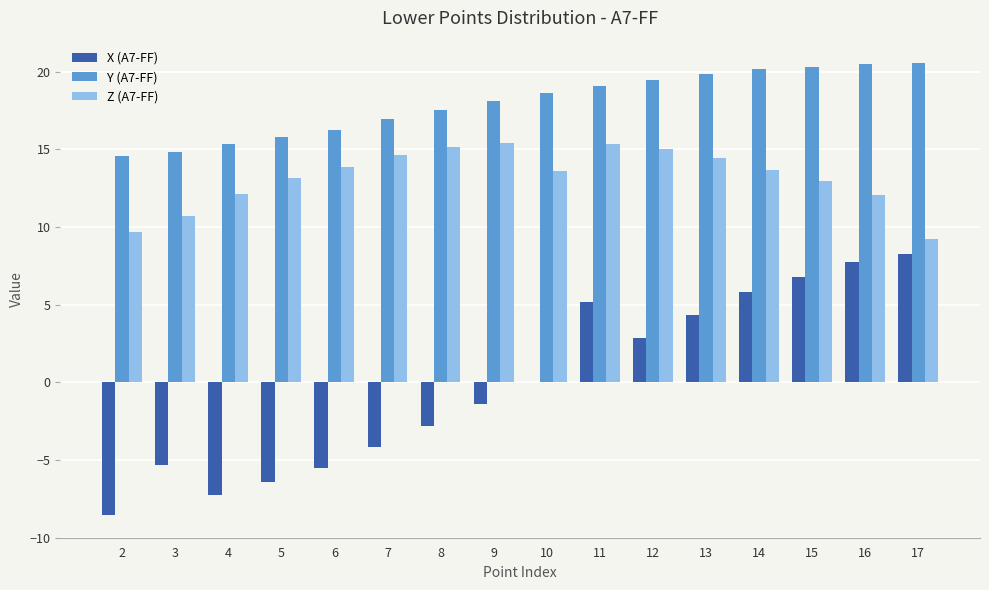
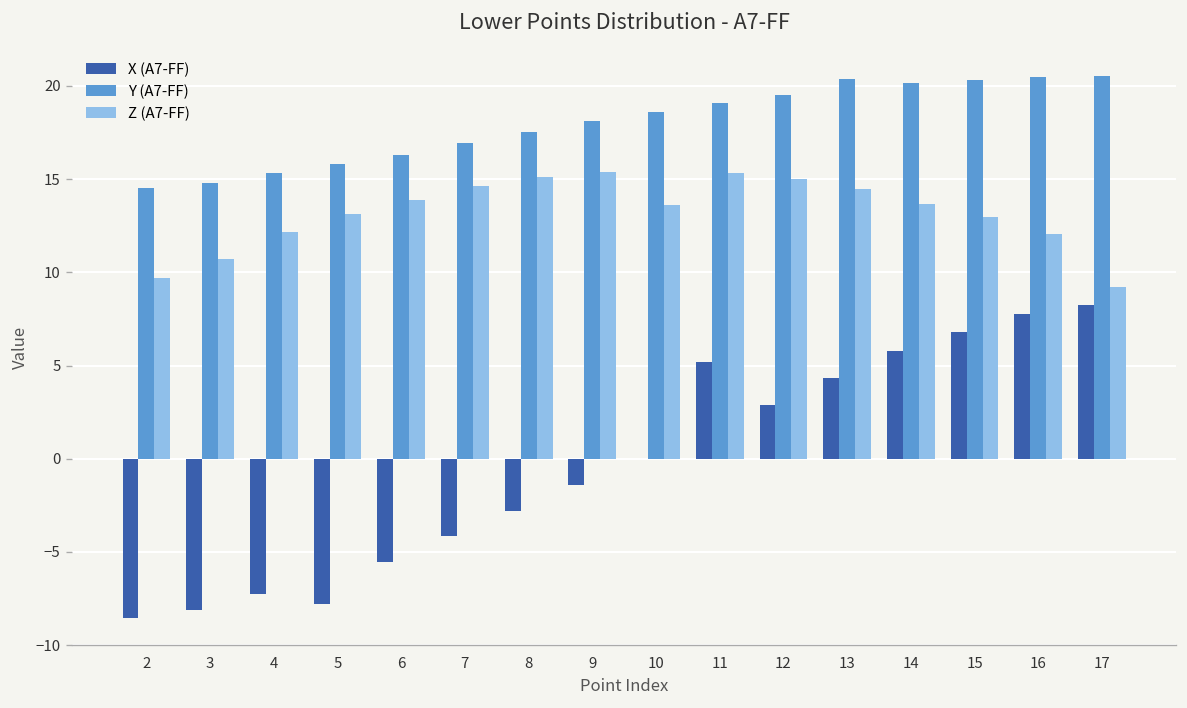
  {
    "X (A7-FF)": {
      "2": -8.5,
-     "3": -5.3,
+     "3": -8.1,
      "4": -7.3,
-     "5": -6.4,
+     "5": -7.8,
      "6": -5.5,
      "7": -4.2,
      "8": -2.8,
      "9": -1.4,
      "11": 5.2,
      "12": 2.9,
      "13": 4.3,
      "14": 5.8,
      "15": 6.8,
      "16": 7.8,
      "17": 8.3
    },
    "Y (A7-FF)": {
      "2": 14.5,
      "3": 14.8,
      "4": 15.3,
      "5": 15.8,
      "6": 16.3,
      "7": 16.9,
      "8": 17.5,
      "9": 18.1,
      "10": 18.6,
      "11": 19.1,
      "12": 19.5,
-     "13": 19.8,
+     "13": 20.4,
      "14": 20.1,
      "15": 20.3,
      "16": 20.5,
      "17": 20.5
    },
    "Z (A7-FF)": {
      "2": 9.7,
      "3": 10.7,
      "4": 12.1,
      "5": 13.1,
      "6": 13.9,
      "7": 14.6,
      "8": 15.1,
      "9": 15.4,
      "10": 13.6,
      "11": 15.3,
      "12": 15.0,
      "13": 14.5,
      "14": 13.7,
      "15": 13.0,
      "16": 12.1,
      "17": 9.2
    }
  }
